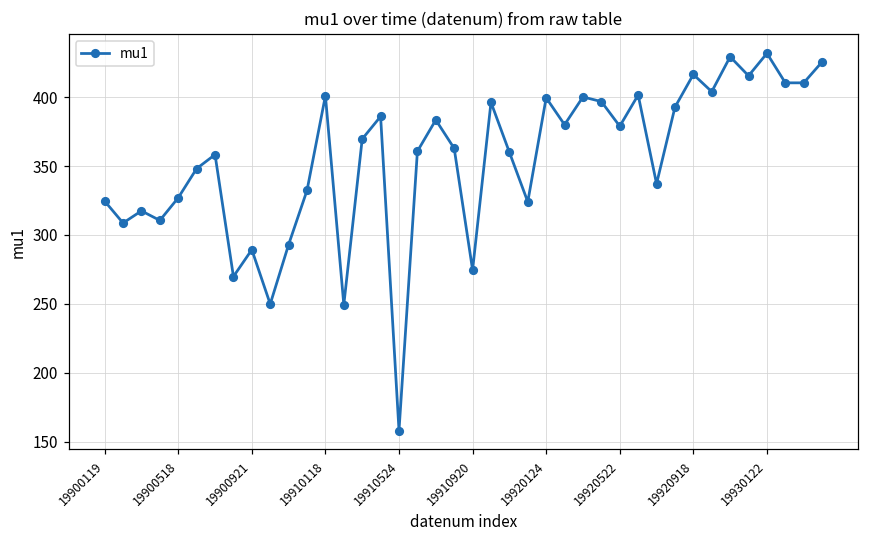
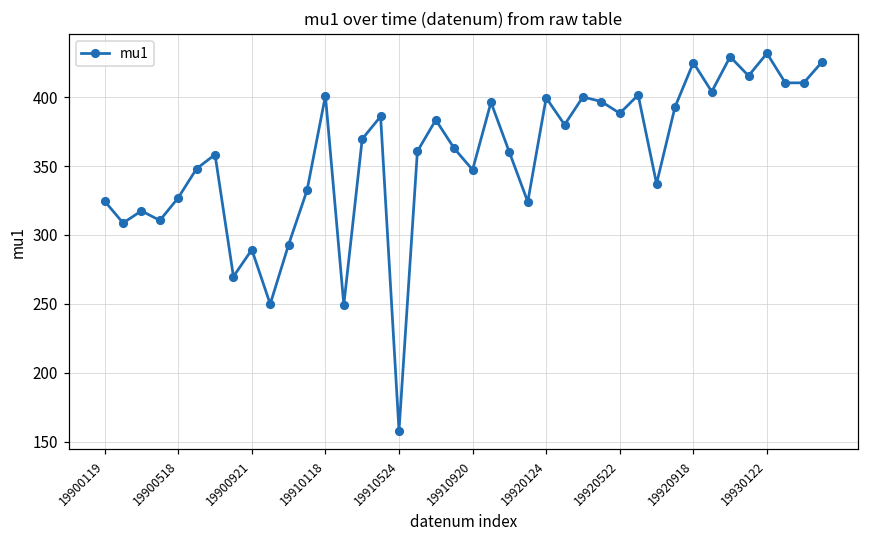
  {
    "19900119": 325,
    "19900518": 327,
    "19900921": 289,
    "19910118": 401,
    "19910524": 158,
-   "19910920": 275,
+   "19910920": 347,
    "19920124": 400,
-   "19920522": 379,
-   "19920918": 416,
+   "19920522": 388,
+   "19920918": 425,
    "19930122": 432
  }
